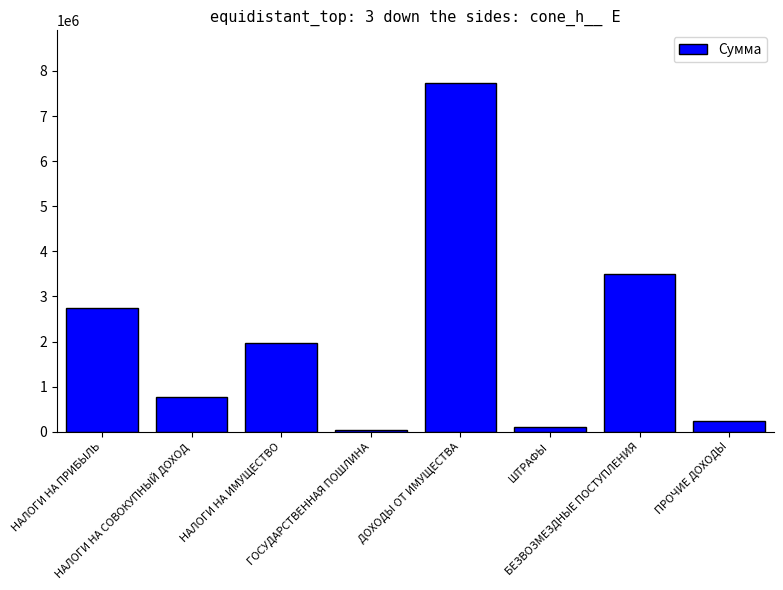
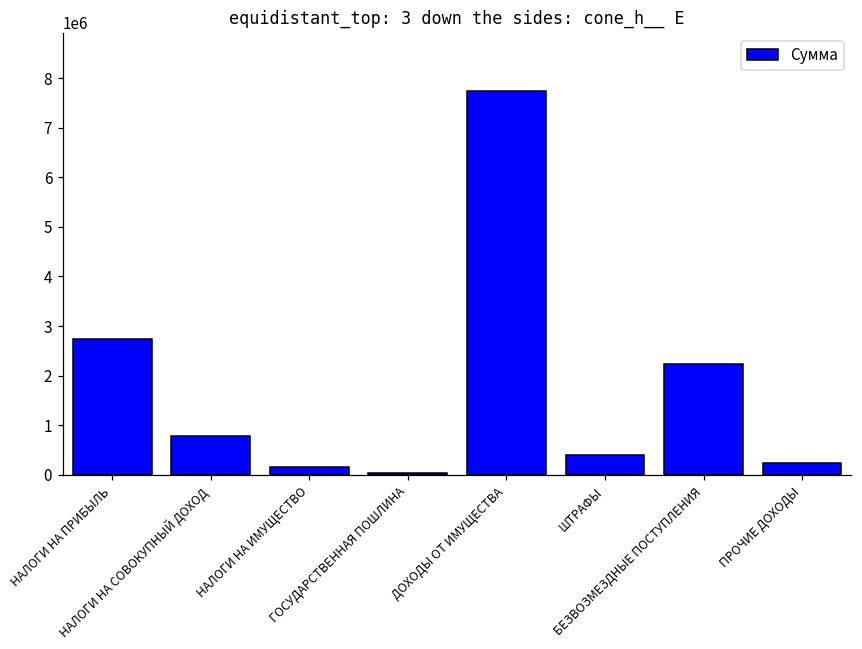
  {
    "НАЛОГИ НА ПРИБЫЛЬ": 2700000,
    "НАЛОГИ НА СОВОКУПНЫЙ ДОХОД": 800000,
-   "НАЛОГИ НА ИМУЩЕСТВО": 2000000,
+   "НАЛОГИ НА ИМУЩЕСТВО": 200000,
    "ДОХОДЫ ОТ ИМУЩЕСТВА": 7700000,
-   "ШТРАФЫ": 100000,
-   "БЕЗВОЗМЕЗДНЫЕ ПОСТУПЛЕНИЯ": 3500000,
+   "ШТРАФЫ": 400000,
+   "БЕЗВОЗМЕЗДНЫЕ ПОСТУПЛЕНИЯ": 2200000,
    "ПРОЧИЕ ДОХОДЫ": 200000
  }
